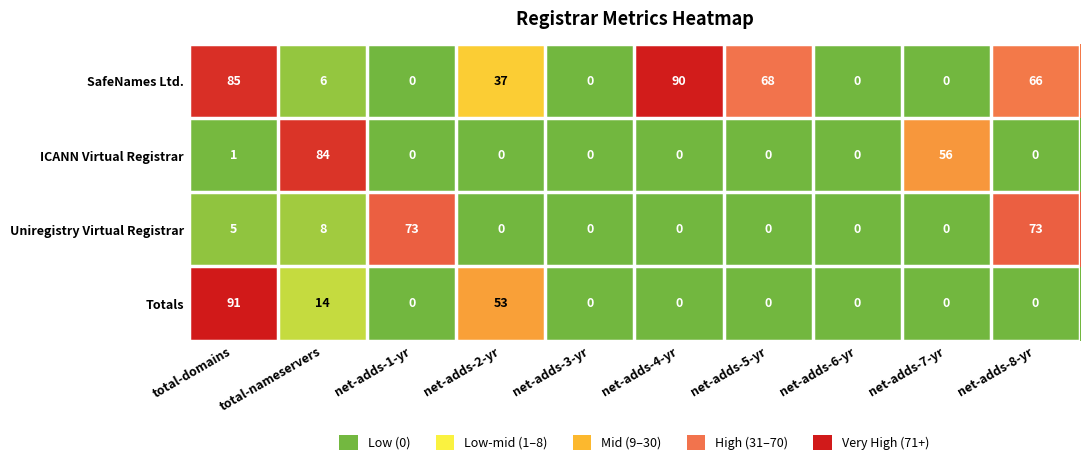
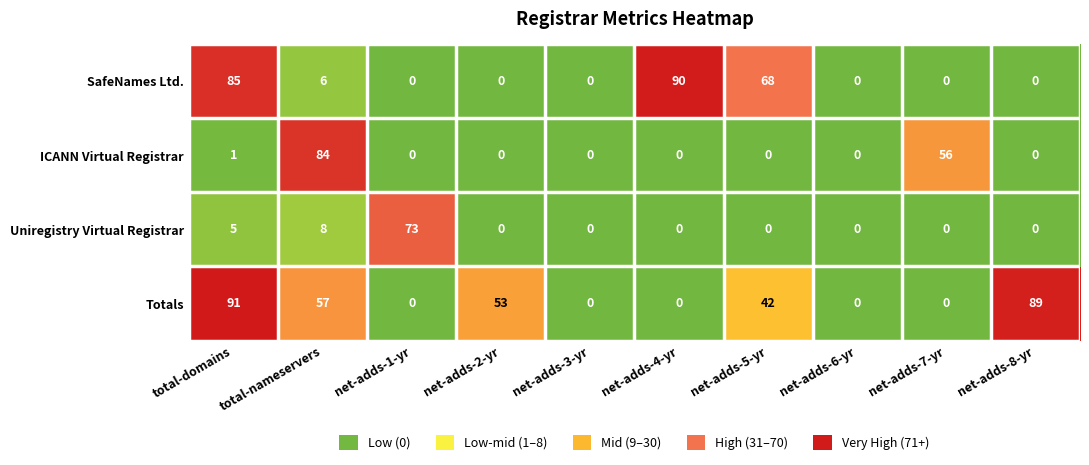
  {
    "SafeNames Ltd.": {
      "total-domains": 85,
      "total-nameservers": 6,
      "net-adds-1-yr": 0,
-     "net-adds-2-yr": 37,
+     "net-adds-2-yr": 0,
      "net-adds-3-yr": 0,
      "net-adds-4-yr": 90,
      "net-adds-5-yr": 68,
      "net-adds-6-yr": 0,
      "net-adds-7-yr": 0,
-     "net-adds-8-yr": 66
+     "net-adds-8-yr": 0
    },
    "ICANN Virtual Registrar": {
      "total-domains": 1,
      "total-nameservers": 84,
      "net-adds-1-yr": 0,
      "net-adds-2-yr": 0,
      "net-adds-3-yr": 0,
      "net-adds-4-yr": 0,
      "net-adds-5-yr": 0,
      "net-adds-6-yr": 0,
      "net-adds-7-yr": 56,
      "net-adds-8-yr": 0
    },
    "Uniregistry Virtual Registrar": {
      "total-domains": 5,
      "total-nameservers": 8,
      "net-adds-1-yr": 73,
      "net-adds-2-yr": 0,
      "net-adds-3-yr": 0,
      "net-adds-4-yr": 0,
      "net-adds-5-yr": 0,
      "net-adds-6-yr": 0,
      "net-adds-7-yr": 0,
-     "net-adds-8-yr": 73
+     "net-adds-8-yr": 0
    },
    "Totals": {
      "total-domains": 91,
-     "total-nameservers": 14,
+     "total-nameservers": 57,
      "net-adds-1-yr": 0,
      "net-adds-2-yr": 53,
      "net-adds-3-yr": 0,
      "net-adds-4-yr": 0,
-     "net-adds-5-yr": 0,
+     "net-adds-5-yr": 42,
      "net-adds-6-yr": 0,
      "net-adds-7-yr": 0,
-     "net-adds-8-yr": 0
+     "net-adds-8-yr": 89
    }
  }
